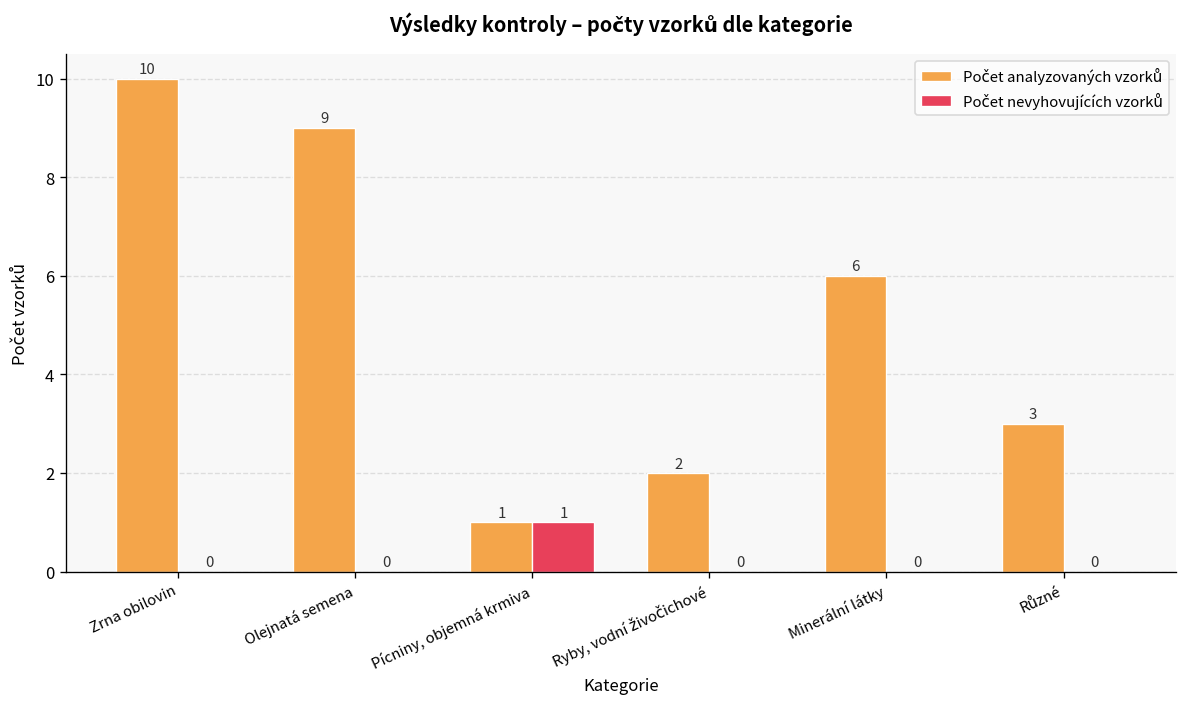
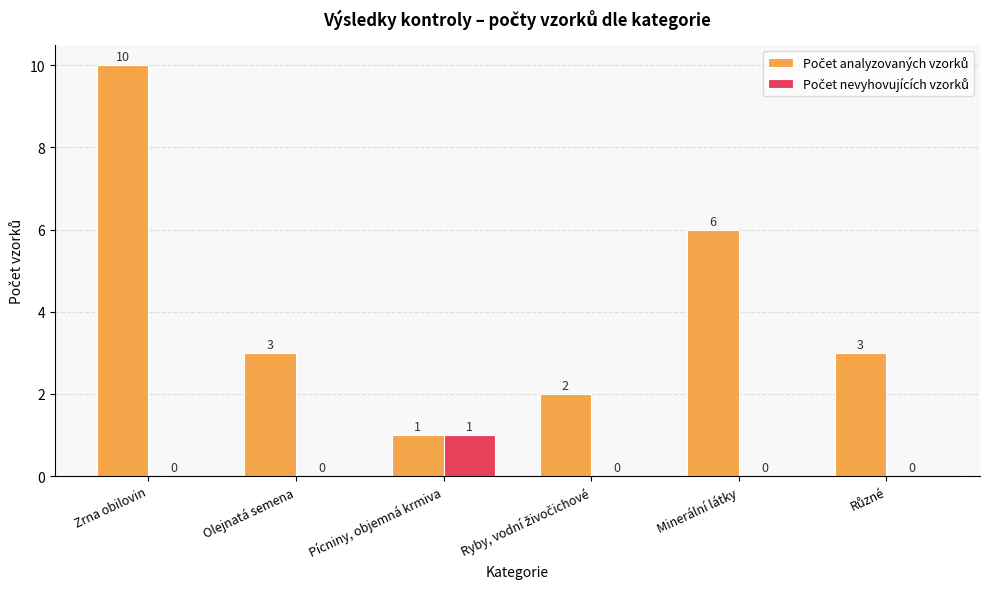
  {
    "Počet analyzovaných vzorků": {
      "Zrna obilovin": 10,
-     "Olejnatá semena": 9,
+     "Olejnatá semena": 3,
      "Pícniny, objemná krmiva": 1,
      "Ryby, vodní živočichové": 2,
      "Minerální látky": 6,
      "Různé": 3
    },
    "Počet nevyhovujících vzorků": {
      "Zrna obilovin": 0,
      "Olejnatá semena": 0,
      "Pícniny, objemná krmiva": 1,
      "Ryby, vodní živočichové": 0,
      "Minerální látky": 0,
      "Různé": 0
    }
  }
